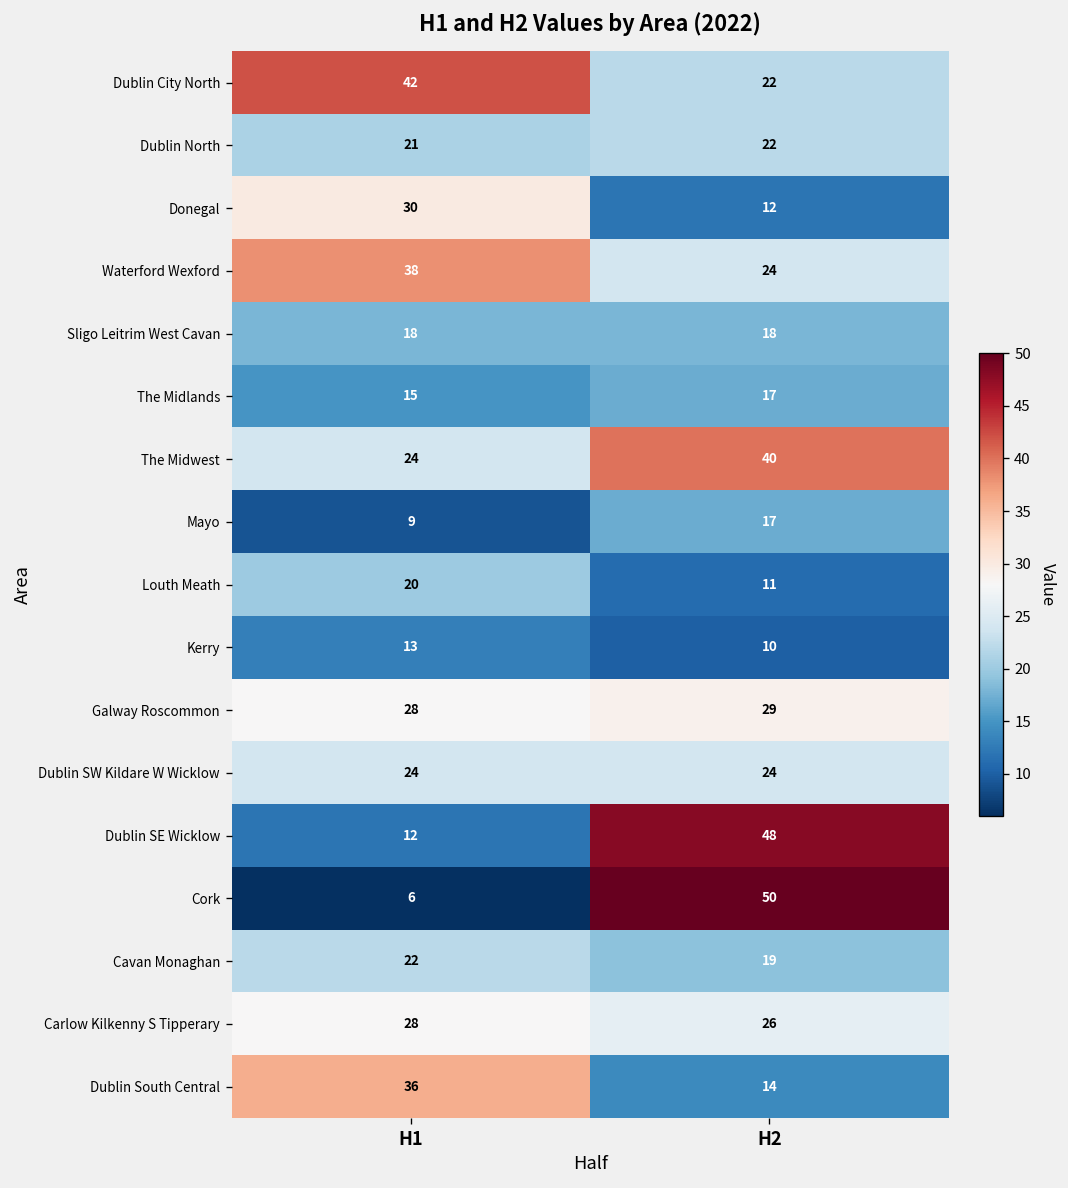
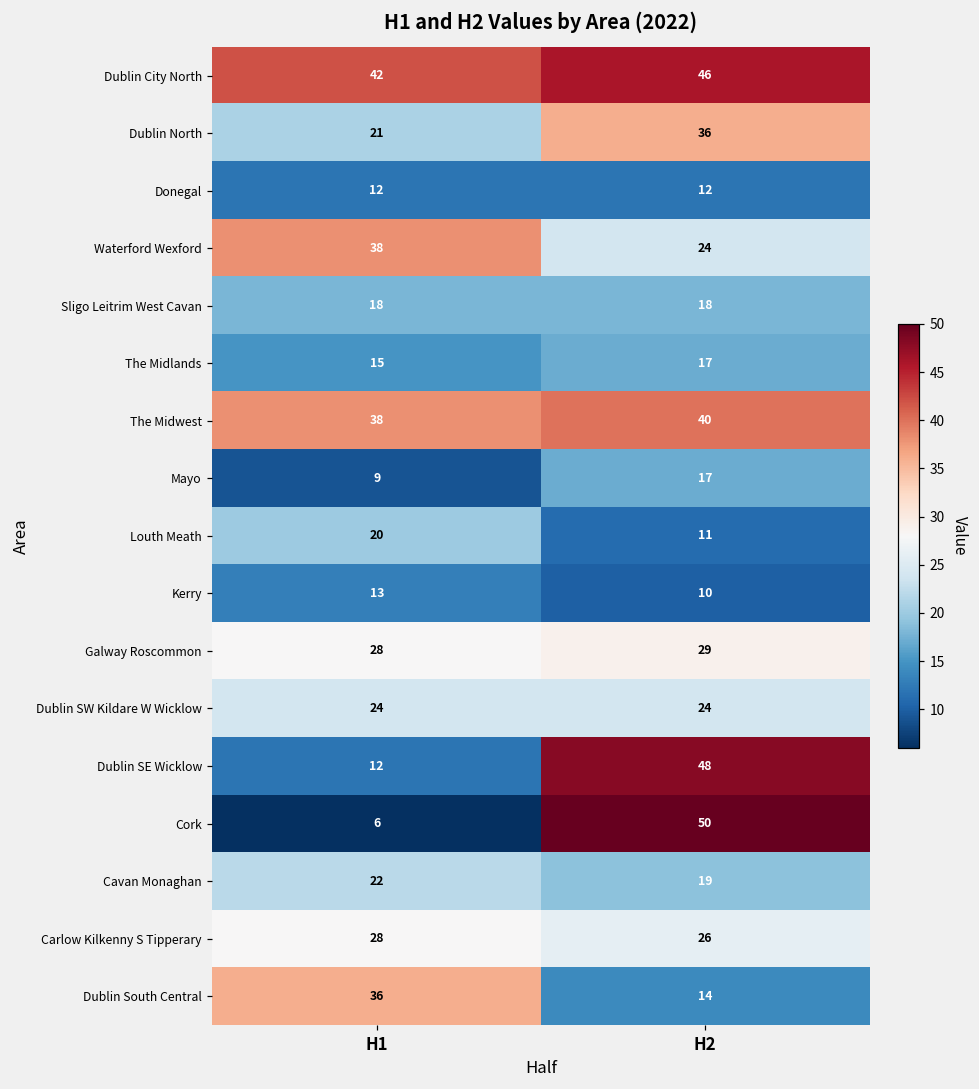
  {
    "Dublin City North": {
      "H1": 42,
-     "H2": 22
+     "H2": 46
    },
    "Dublin North": {
      "H1": 21,
-     "H2": 22
+     "H2": 36
    },
    "Donegal": {
-     "H1": 30,
+     "H1": 12,
      "H2": 12
    },
    "Waterford Wexford": {
      "H1": 38,
      "H2": 24
    },
    "Sligo Leitrim West Cavan": {
      "H1": 18,
      "H2": 18
    },
    "The Midlands": {
      "H1": 15,
      "H2": 17
    },
    "The Midwest": {
-     "H1": 24,
+     "H1": 38,
      "H2": 40
    },
    "Mayo": {
      "H1": 9,
      "H2": 17
    },
    "Louth Meath": {
      "H1": 20,
      "H2": 11
    },
    "Kerry": {
      "H1": 13,
      "H2": 10
    },
    "Galway Roscommon": {
      "H1": 28,
      "H2": 29
    },
    "Dublin SW Kildare W Wicklow": {
      "H1": 24,
      "H2": 24
    },
    "Dublin SE Wicklow": {
      "H1": 12,
      "H2": 48
    },
    "Cork": {
      "H1": 6,
      "H2": 50
    },
    "Cavan Monaghan": {
      "H1": 22,
      "H2": 19
    },
    "Carlow Kilkenny S Tipperary": {
      "H1": 28,
      "H2": 26
    },
    "Dublin South Central": {
      "H1": 36,
      "H2": 14
    }
  }
